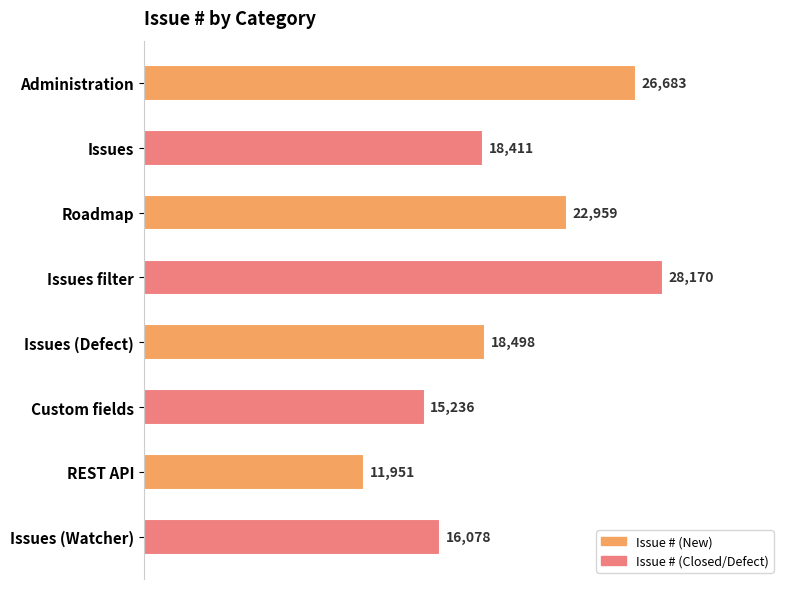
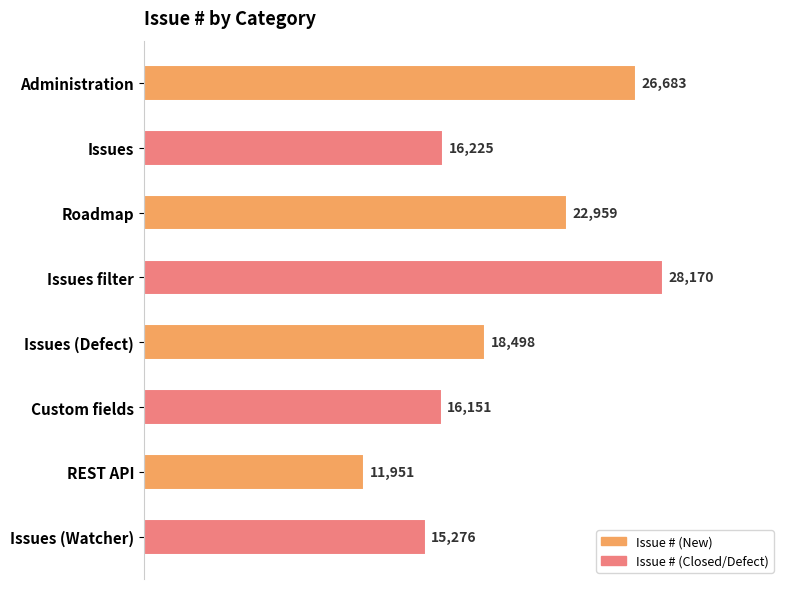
  {
    "Administration": "26,683",
-   "Issues": "18,411",
+   "Issues": "16,225",
    "Roadmap": "22,959",
    "Issues filter": "28,170",
    "Issues (Defect)": "18,498",
-   "Custom fields": "15,236",
+   "Custom fields": "16,151",
    "REST API": "11,951",
-   "Issues (Watcher)": "16,078"
+   "Issues (Watcher)": "15,276"
  }
